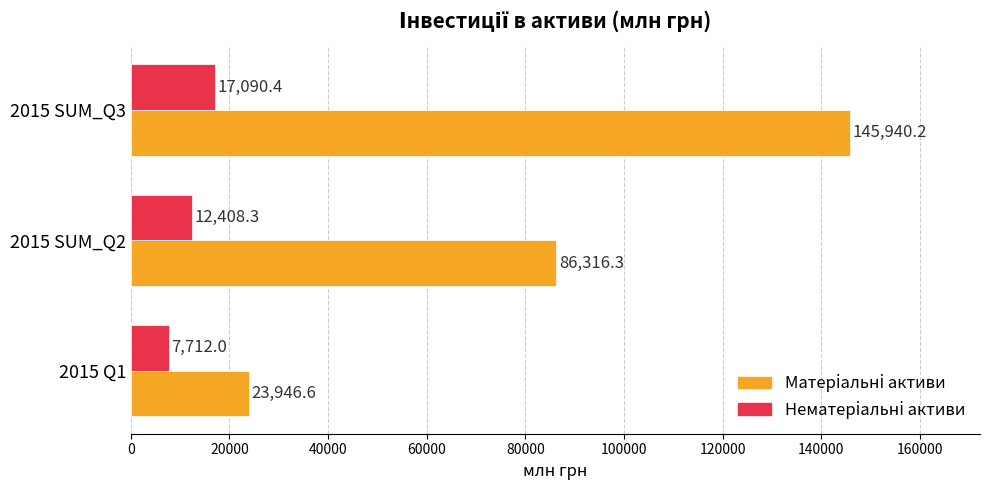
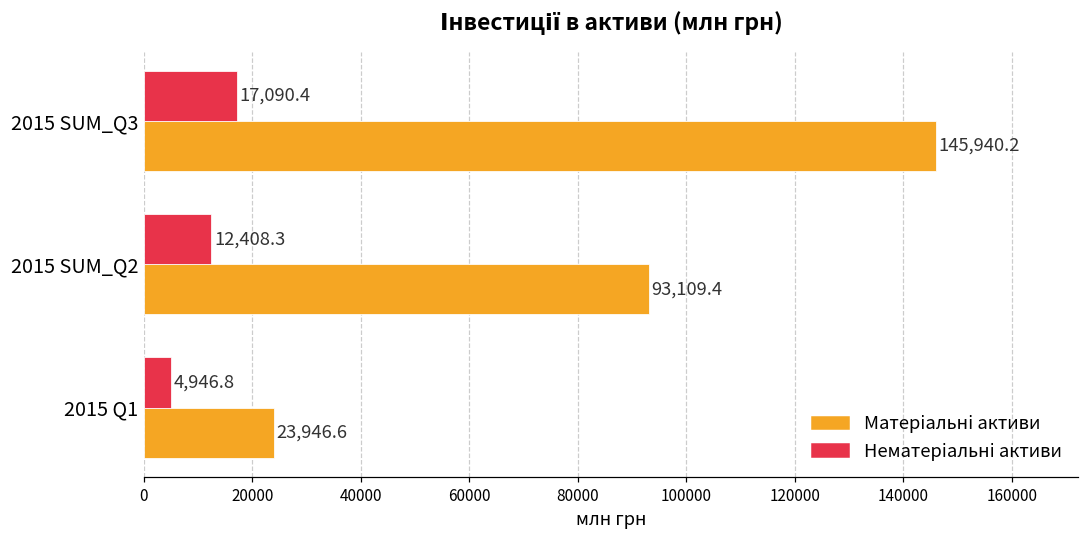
  {
    "Матеріальні активи": {
      "2015 SUM_Q3": "145,940.2",
-     "2015 SUM_Q2": "86,316.3",
+     "2015 SUM_Q2": "93,109.4",
      "2015 Q1": "23,946.6"
    },
    "Нематеріальні активи": {
      "2015 SUM_Q3": "17,090.4",
      "2015 SUM_Q2": "12,408.3",
-     "2015 Q1": "7,712.0"
+     "2015 Q1": "4,946.8"
    }
  }
